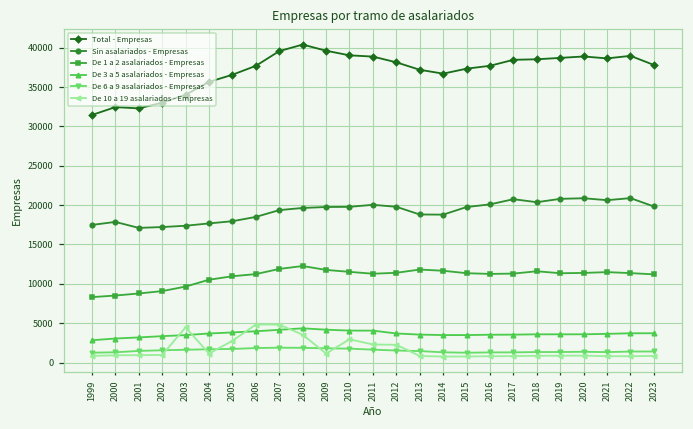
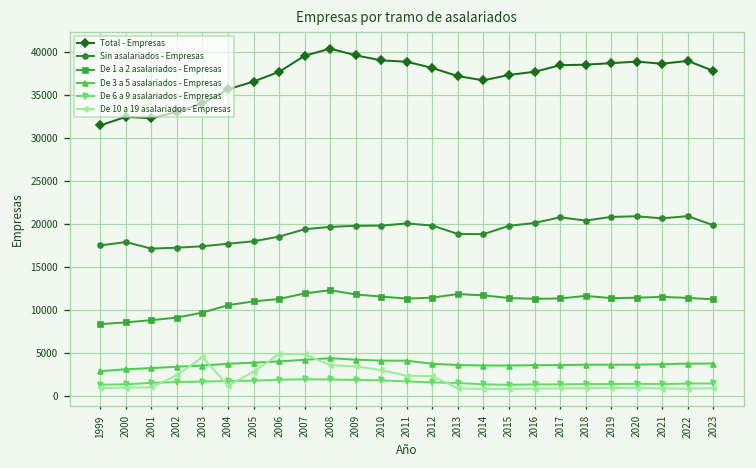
  {
    "De 10 a 19 asalariados - Empresas": {
      "1999": 1000,
      "2000": 1000,
      "2001": 1000,
-     "2002": 1000,
+     "2002": 2000,
      "2003": 4000,
      "2004": 1000,
      "2005": 3000,
      "2006": 5000,
      "2007": 5000,
      "2008": 4000,
-     "2009": 1000,
+     "2009": 3000,
      "2010": 3000,
      "2011": 2000,
      "2012": 2000,
      "2013": 1000,
      "2014": 1000,
      "2015": 1000,
      "2016": 1000,
      "2017": 1000,
      "2018": 1000,
      "2019": 1000,
      "2020": 1000,
      "2021": 1000,
      "2022": 1000,
      "2023": 1000
    }
  }
